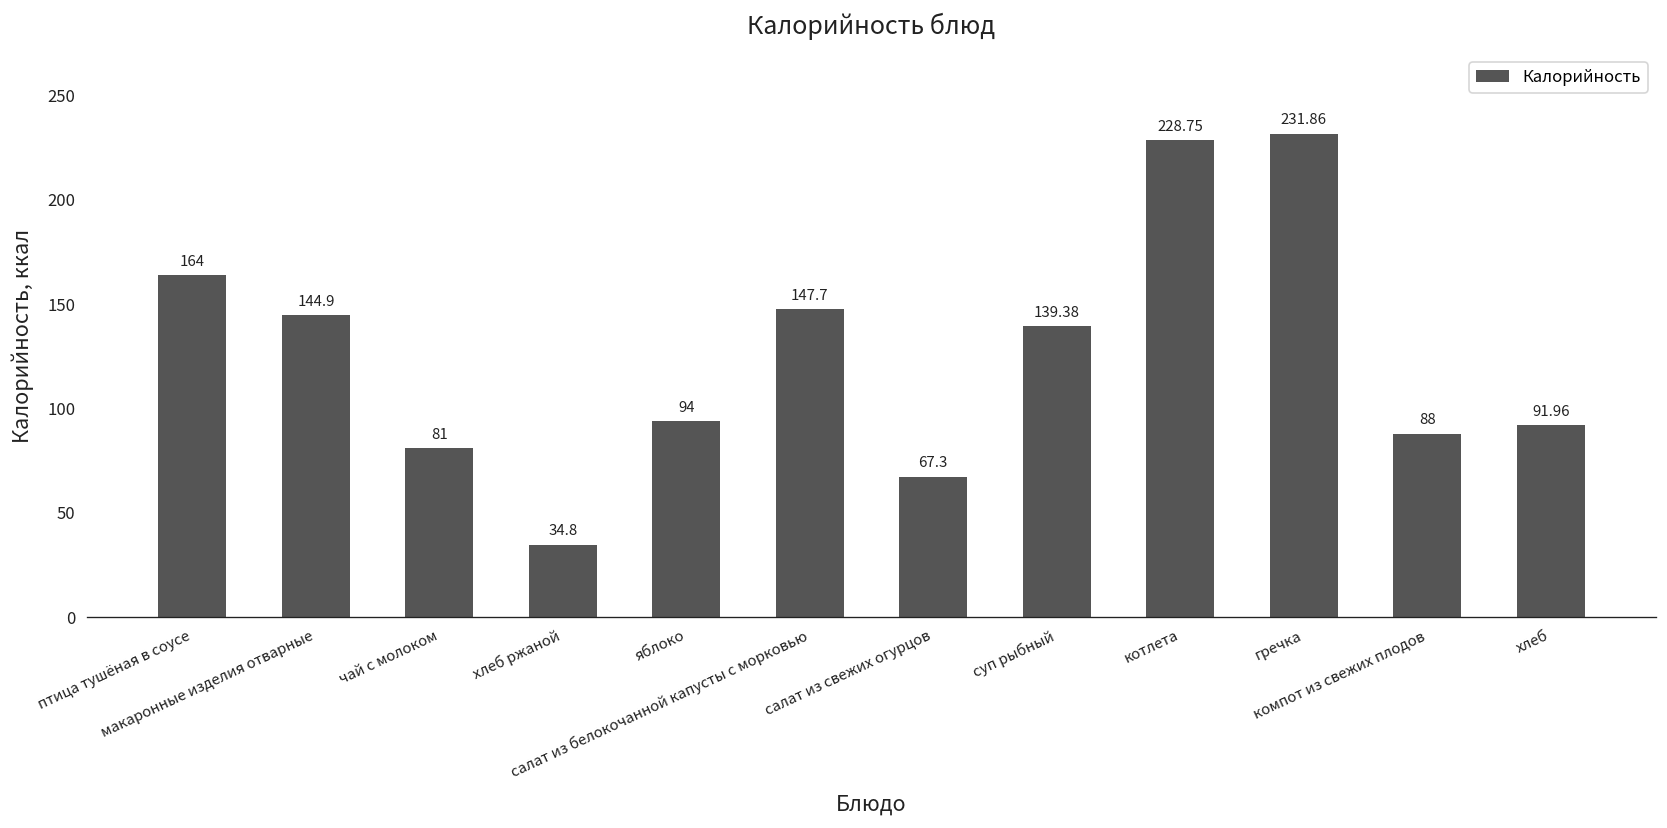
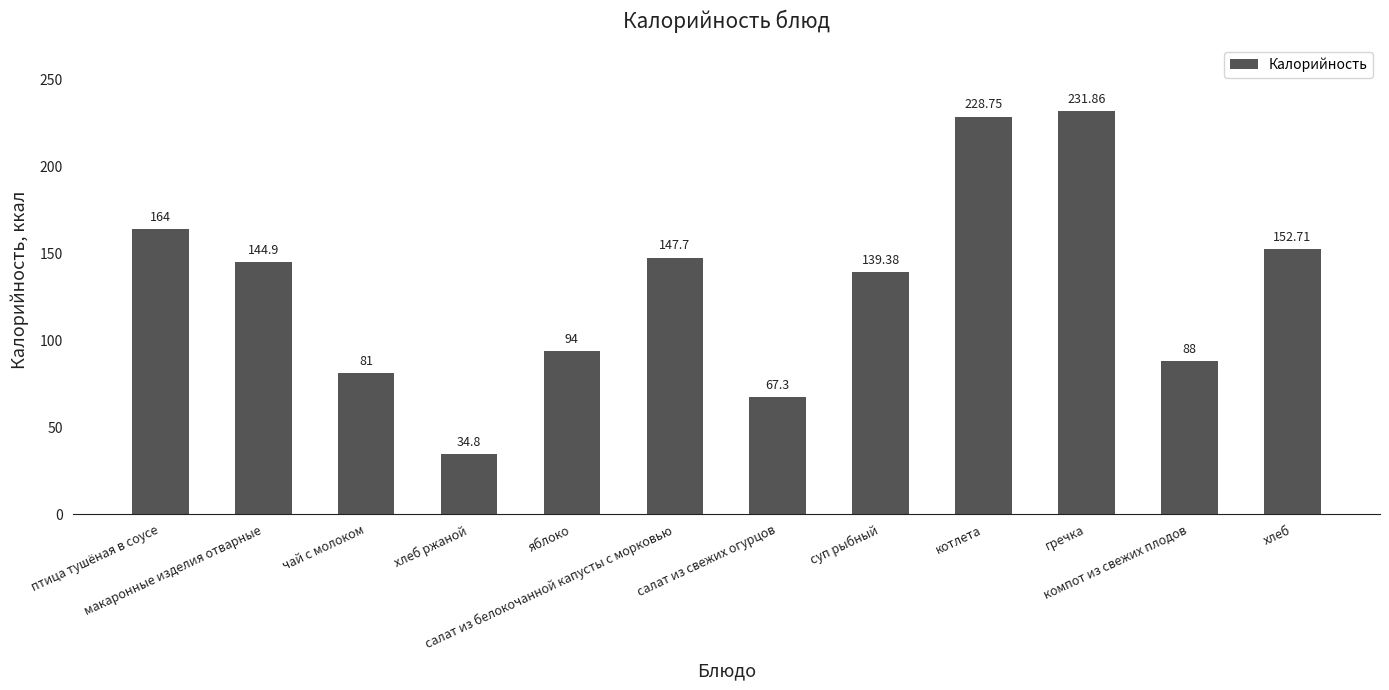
  {
    "птица тушёная в соусе": 164,
    "макаронные изделия отварные": 144.9,
    "чай с молоком": 81,
    "хлеб ржаной": 34.8,
    "яблоко": 94,
    "салат из белокочанной капусты с морковью": 147.7,
    "салат из свежих огурцов": 67.3,
    "суп рыбный": 139.38,
    "котлета": 228.75,
    "гречка": 231.86,
    "компот из свежих плодов": 88,
-   "хлеб": 91.96
+   "хлеб": 152.71
  }
